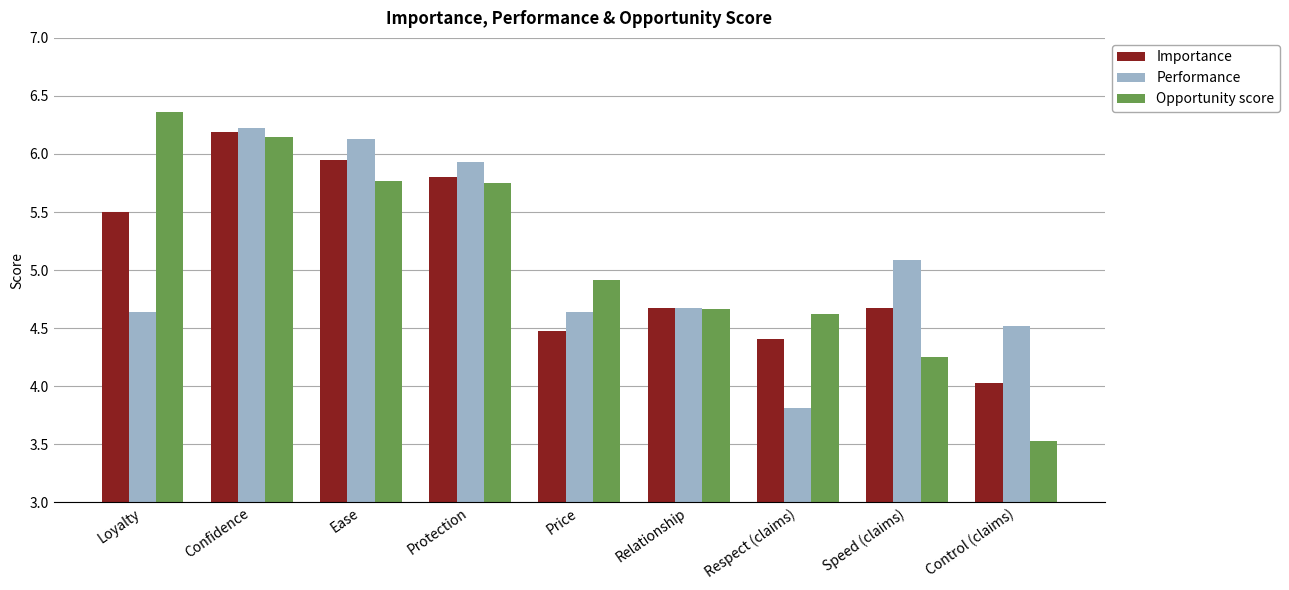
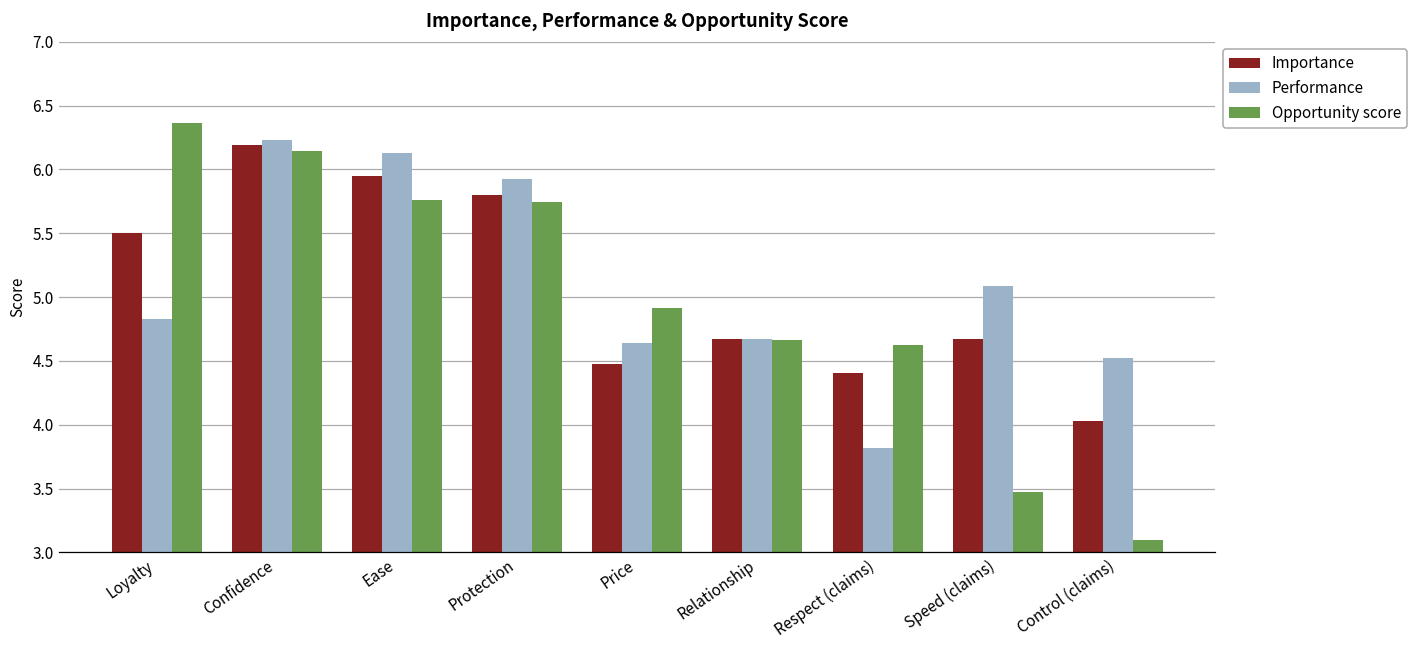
  {
    "Importance": {
      "Loyalty": 5.50,
      "Confidence": 6.19,
      "Ease": 5.95,
      "Protection": 5.80,
      "Price": 4.47,
      "Relationship": 4.67,
      "Respect (claims)": 4.41,
      "Speed (claims)": 4.67,
      "Control (claims)": 4.03
    },
    "Performance": {
-     "Loyalty": 4.63,
+     "Loyalty": 4.83,
      "Confidence": 6.23,
      "Ease": 6.13,
      "Protection": 5.93,
      "Price": 4.64,
      "Relationship": 4.67,
      "Respect (claims)": 3.82,
      "Speed (claims)": 5.09,
      "Control (claims)": 4.52
    },
    "Opportunity score": {
      "Loyalty": 6.36,
      "Confidence": 6.15,
      "Ease": 5.76,
      "Protection": 5.75,
      "Price": 4.92,
      "Relationship": 4.67,
      "Respect (claims)": 4.63,
-     "Speed (claims)": 4.25,
-     "Control (claims)": 3.53
+     "Speed (claims)": 3.47,
+     "Control (claims)": 3.09
    }
  }
